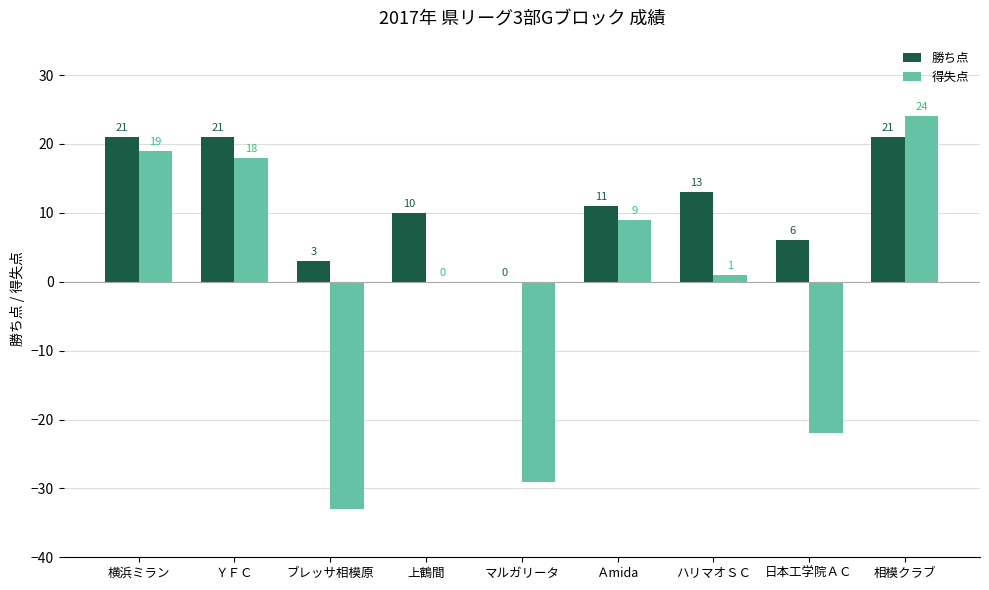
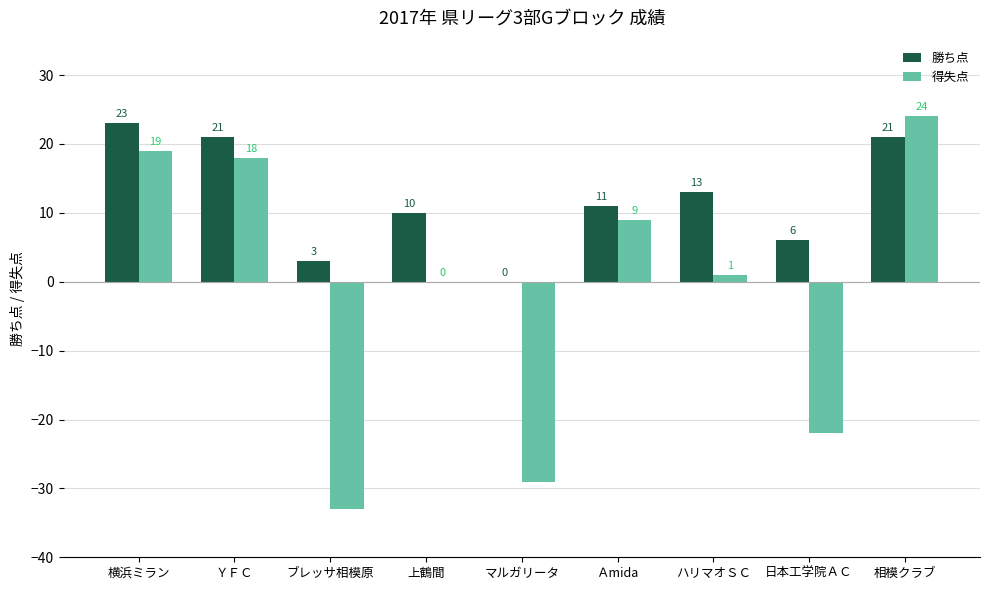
  {
    "勝ち点": {
-     "横浜ミラン": 21,
+     "横浜ミラン": 23,
      "ＹＦＣ": 21,
      "ブレッサ相模原": 3,
      "上鶴間": 10,
      "マルガリータ": 0,
      "Ａmida": 11,
      "ハリマオＳＣ": 13,
      "日本工学院ＡＣ": 6,
      "相模クラブ": 21
    },
    "得失点": {
      "横浜ミラン": 19,
      "ＹＦＣ": 18,
      "上鶴間": 0,
      "Ａmida": 9,
      "ハリマオＳＣ": 1,
      "相模クラブ": 24
    }
  }
